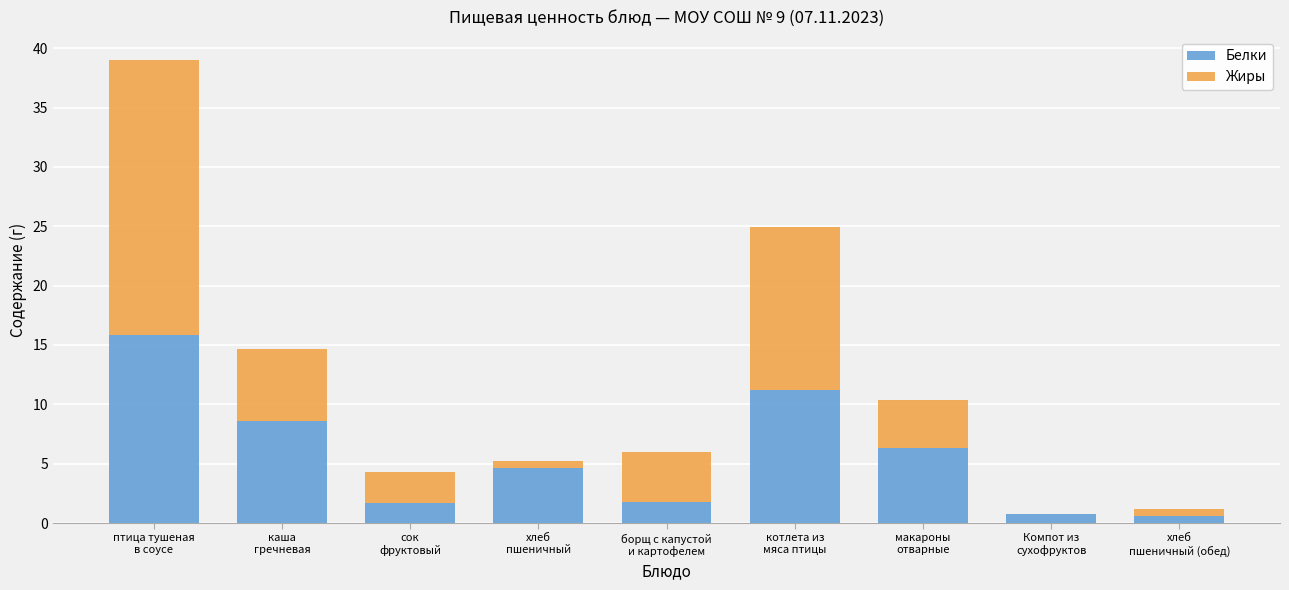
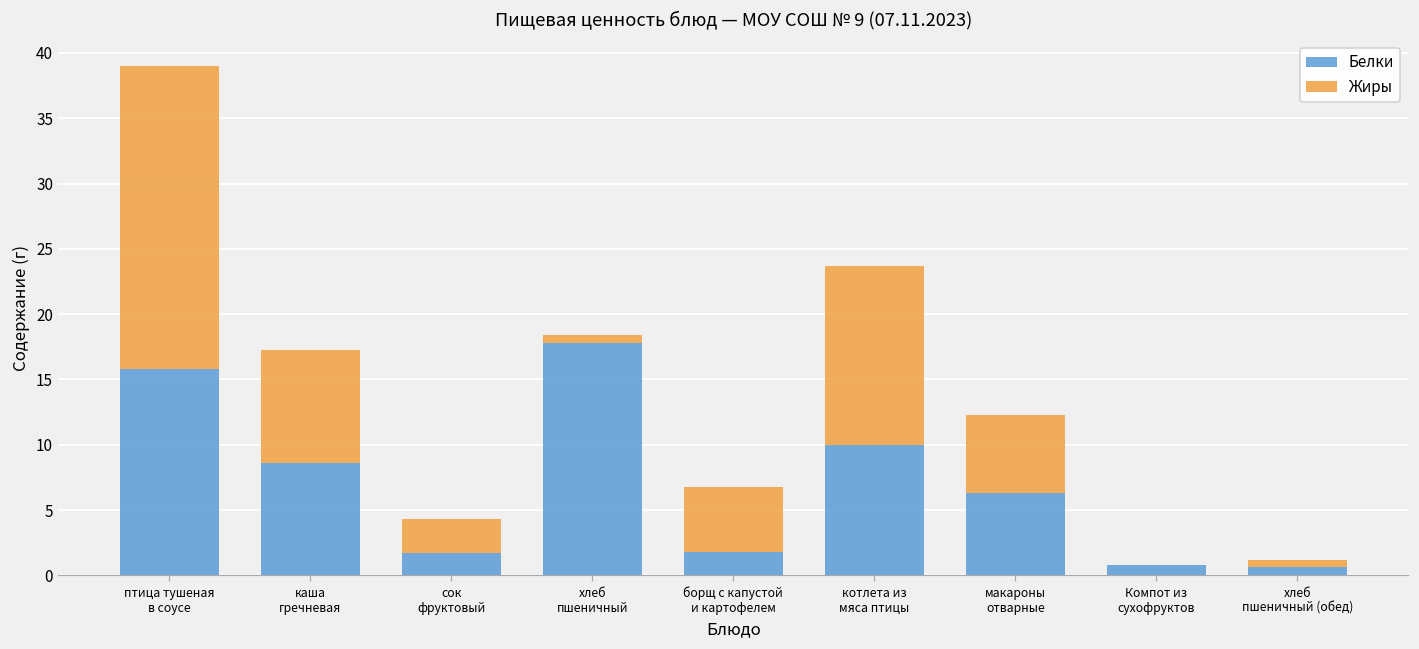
  {
    "Белки": {
      "птица тушеная в соусе": 15.8,
      "каша гречневая": 8.6,
      "сок фруктовый": 1.7,
-     "хлеб пшеничный": 4.6,
+     "хлеб пшеничный": 17.8,
      "борщ с капустой и картофелем": 1.8,
-     "котлета из мяса птицы": 11.2,
+     "котлета из мяса птицы": 10.0,
      "макароны отварные": 6.3,
      "Компот из сухофруктов": 0.8,
      "хлеб пшеничный (обед)": 0.6
    },
    "Жиры": {
      "птица тушеная в соусе": 23.2,
-     "каша гречневая": 6.1,
+     "каша гречневая": 8.7,
      "сок фруктовый": 2.6,
      "хлеб пшеничный": 0.6,
-     "борщ с капустой и картофелем": 4.2,
+     "борщ с капустой и картофелем": 5.0,
      "котлета из мяса птицы": 13.7,
-     "макароны отварные": 4.1,
+     "макароны отварные": 6.0,
      "Компот из сухофруктов": 0.0,
      "хлеб пшеничный (обед)": 0.6
    }
  }
